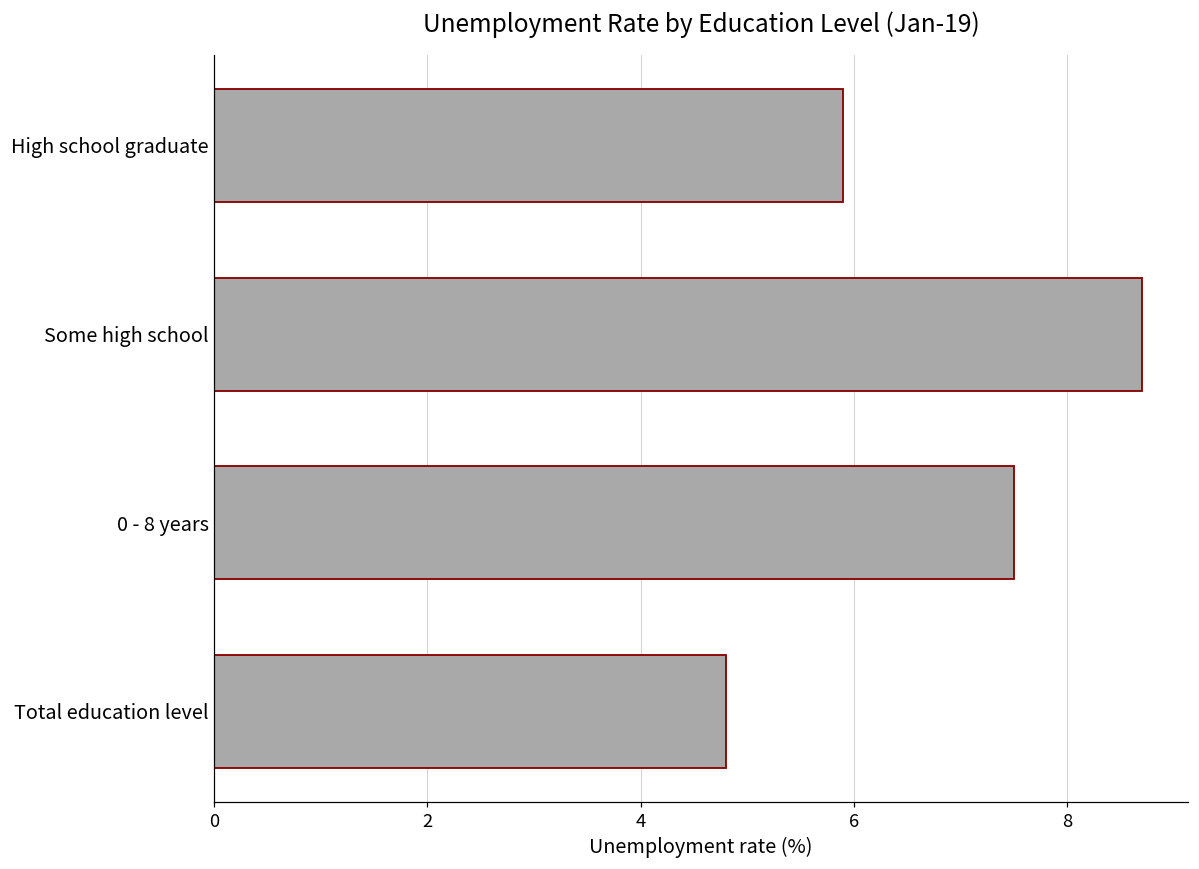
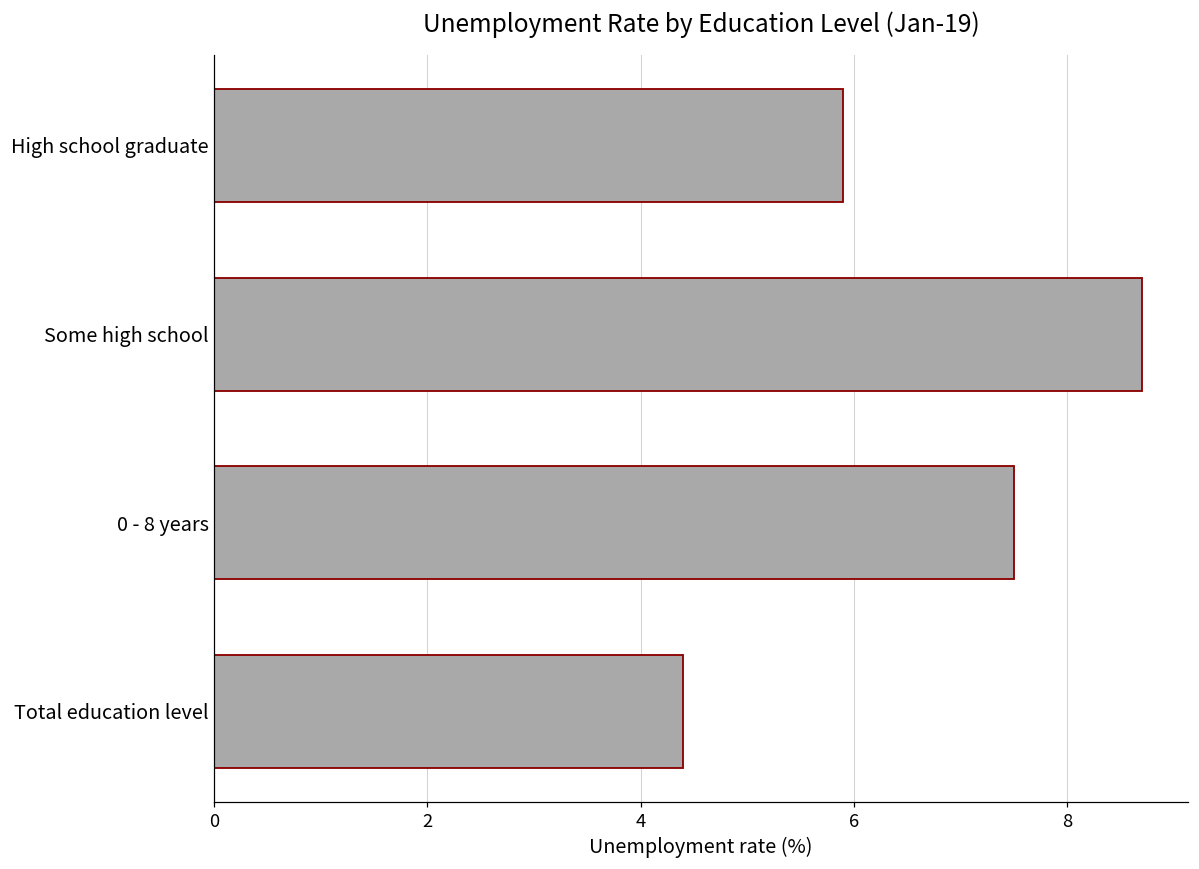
  {
    "High school graduate": 5.9,
    "Some high school": 8.7,
    "0 - 8 years": 7.5,
-   "Total education level": 4.8
+   "Total education level": 4.4
  }
